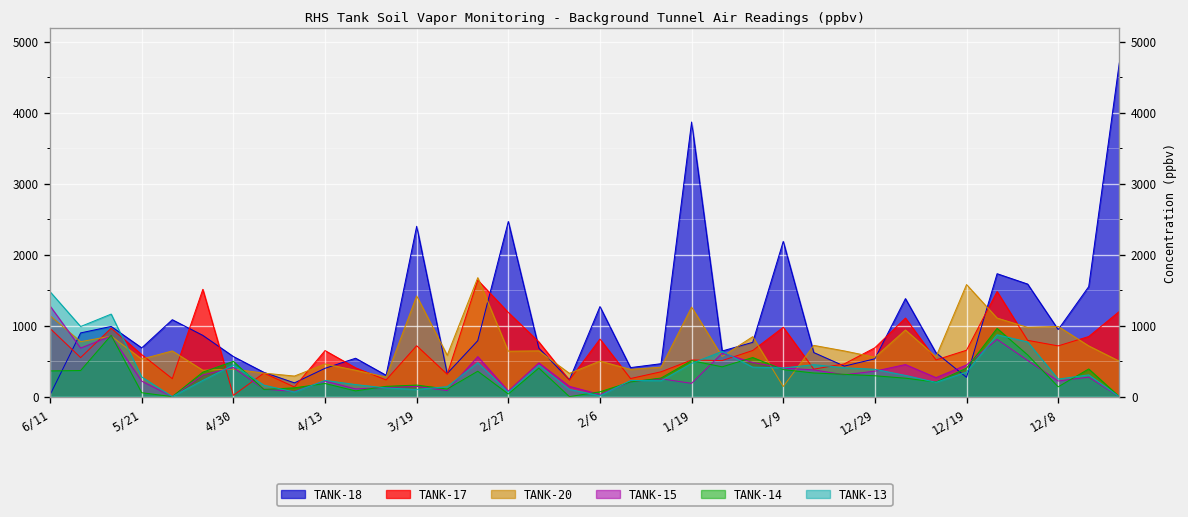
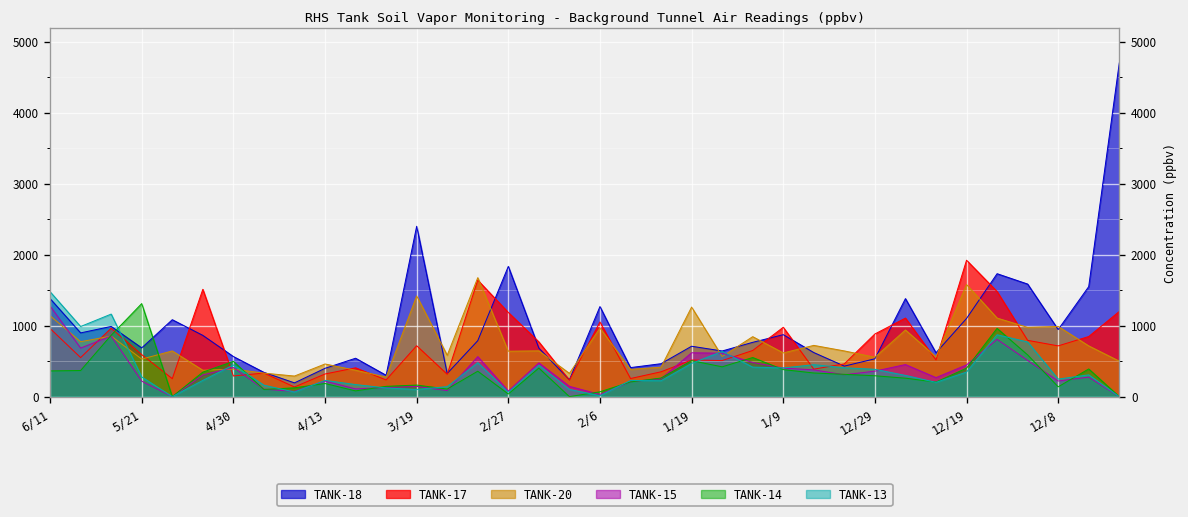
  {
    "TANK-18": {
-     "6/11": 0,
+     "6/11": 1400,
      "5/21": 700,
      "4/30": 600,
      "4/13": 400,
      "3/19": 2400,
-     "2/27": 2500,
+     "2/27": 1800,
      "2/6": 1300,
-     "1/19": 3900,
-     "1/9": 2200,
-     "12/19": 300,
+     "1/19": 700,
+     "1/9": 900,
+     "12/19": 1100,
      "12/8": 900
    },
    "TANK-17": {
      "6/11": 1000,
      "5/21": 600,
-     "4/30": 0,
-     "4/13": 600,
+     "4/30": 300,
+     "4/13": 300,
      "3/19": 700,
      "2/27": 1200,
-     "2/6": 800,
+     "2/6": 1100,
      "1/9": 1000,
-     "12/29": 700,
-     "12/19": 700,
+     "12/29": 900,
+     "12/19": 1900,
      "12/8": 700
    },
    "TANK-20": {
      "6/11": 1100,
      "5/21": 500,
      "4/13": 500,
      "3/19": 1400,
      "2/27": 600,
-     "2/6": 500,
+     "2/6": 1000,
      "1/19": 1300,
-     "1/9": 100,
+     "1/9": 600,
      "12/19": 1600,
      "12/8": 1000
    },
    "TANK-15": {
      "6/11": 1300,
      "5/21": 200,
-     "1/19": 200,
+     "1/19": 600,
      "12/19": 400
    },
    "TANK-14": {
      "6/11": 400,
-     "5/21": 100,
+     "5/21": 1300,
      "4/30": 500,
      "12/29": 300,
      "12/19": 400,
      "12/8": 100
    },
    "TANK-13": {
      "6/11": 1500,
      "5/21": 300,
      "3/19": 100,
      "12/19": 300
    }
  }
